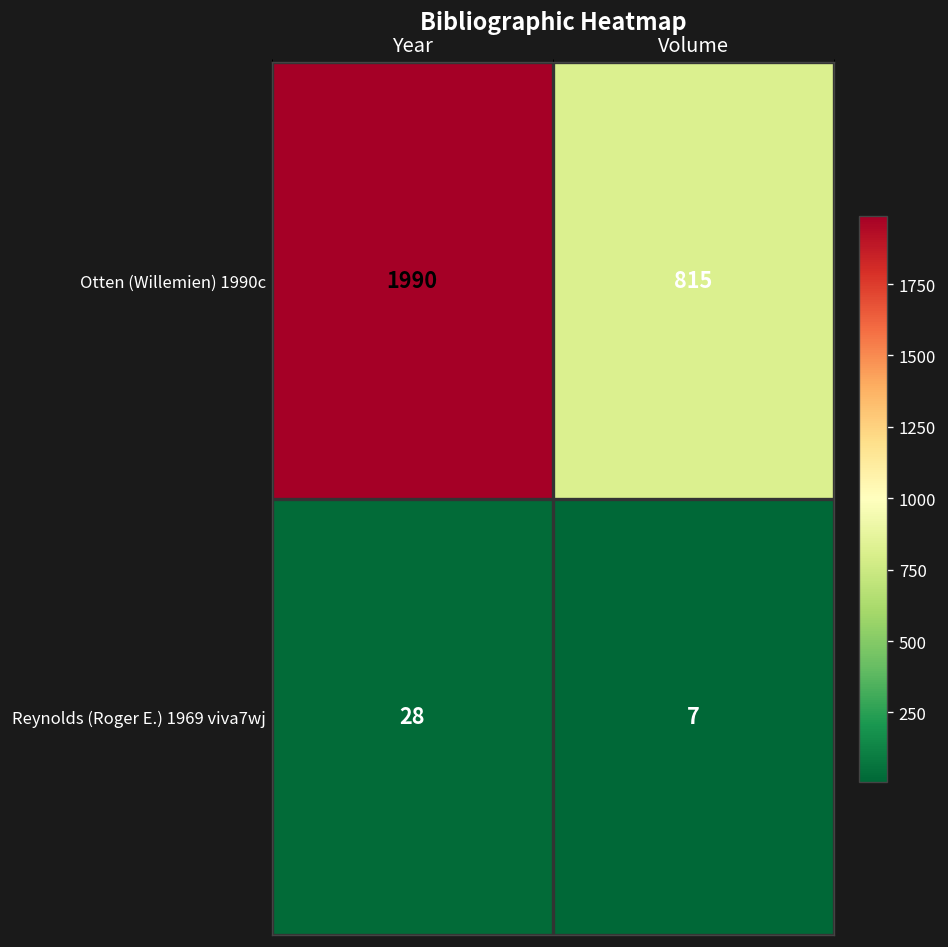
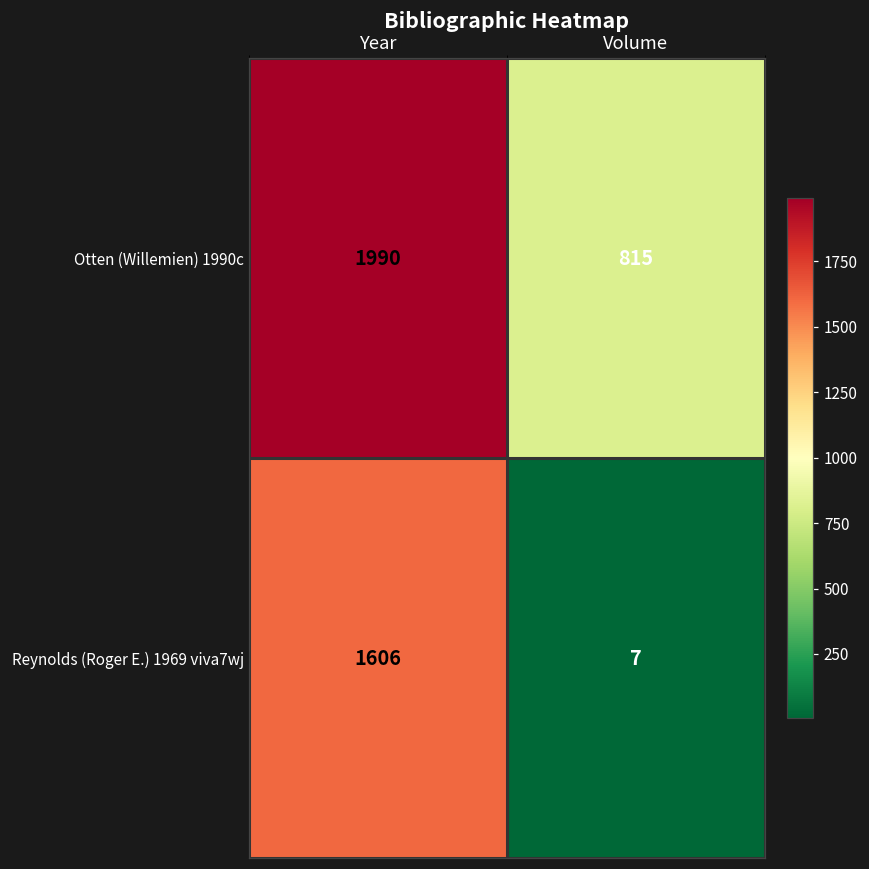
  {
    "Otten (Willemien) 1990c": {
      "Year": 1990,
      "Volume": 815
    },
    "Reynolds (Roger E.) 1969 viva7wj": {
-     "Year": 28,
+     "Year": 1606,
      "Volume": 7
    }
  }
